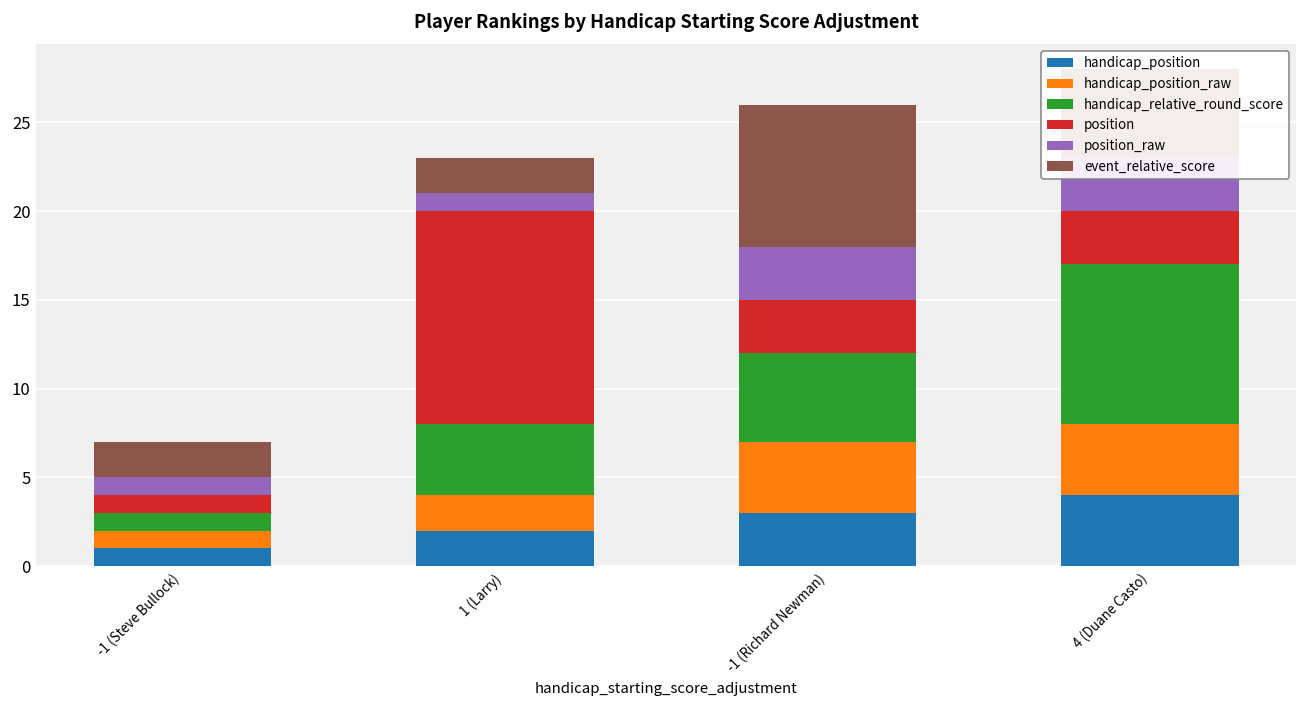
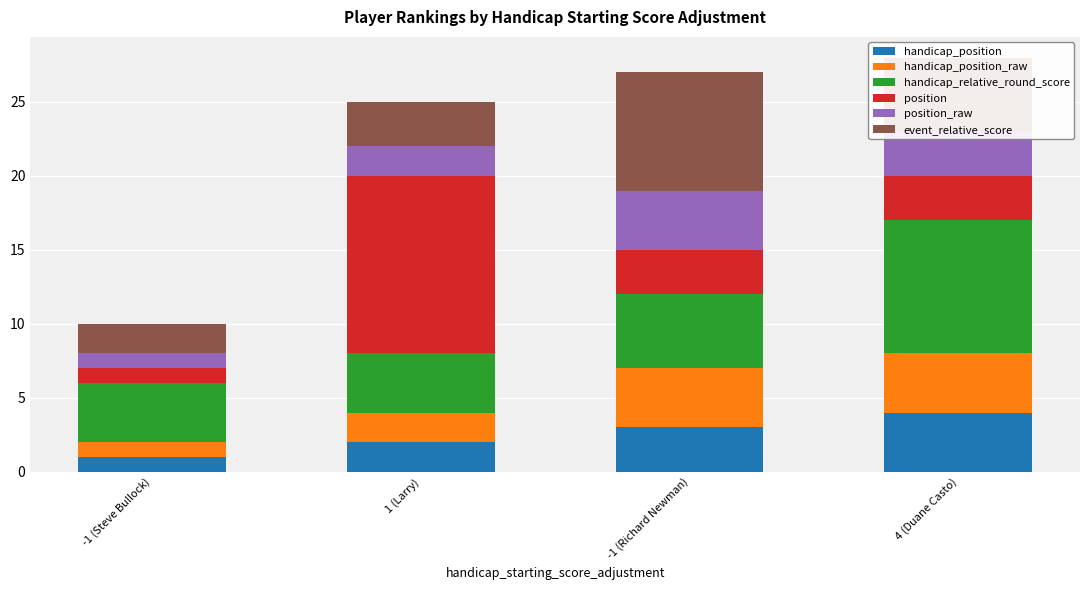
  {
    "handicap_position": {
      "-1 (Steve Bullock)": 1,
      "1 (Larry)": 2,
      "-1 (Richard Newman)": 3,
      "4 (Duane Casto)": 4
    },
    "handicap_position_raw": {
      "-1 (Steve Bullock)": 1,
      "1 (Larry)": 2,
      "-1 (Richard Newman)": 4,
      "4 (Duane Casto)": 4
    },
    "handicap_relative_round_score": {
-     "-1 (Steve Bullock)": 1,
+     "-1 (Steve Bullock)": 4,
      "1 (Larry)": 4,
      "-1 (Richard Newman)": 5,
      "4 (Duane Casto)": 9
    },
    "position": {
      "-1 (Steve Bullock)": 1,
      "1 (Larry)": 12,
      "-1 (Richard Newman)": 3,
      "4 (Duane Casto)": 3
    },
    "position_raw": {
      "-1 (Steve Bullock)": 1,
-     "1 (Larry)": 1,
-     "-1 (Richard Newman)": 3
+     "1 (Larry)": 2,
+     "-1 (Richard Newman)": 4
    },
    "event_relative_score": {
      "-1 (Steve Bullock)": 2,
-     "1 (Larry)": 2,
+     "1 (Larry)": 3,
      "-1 (Richard Newman)": 8
    }
  }
